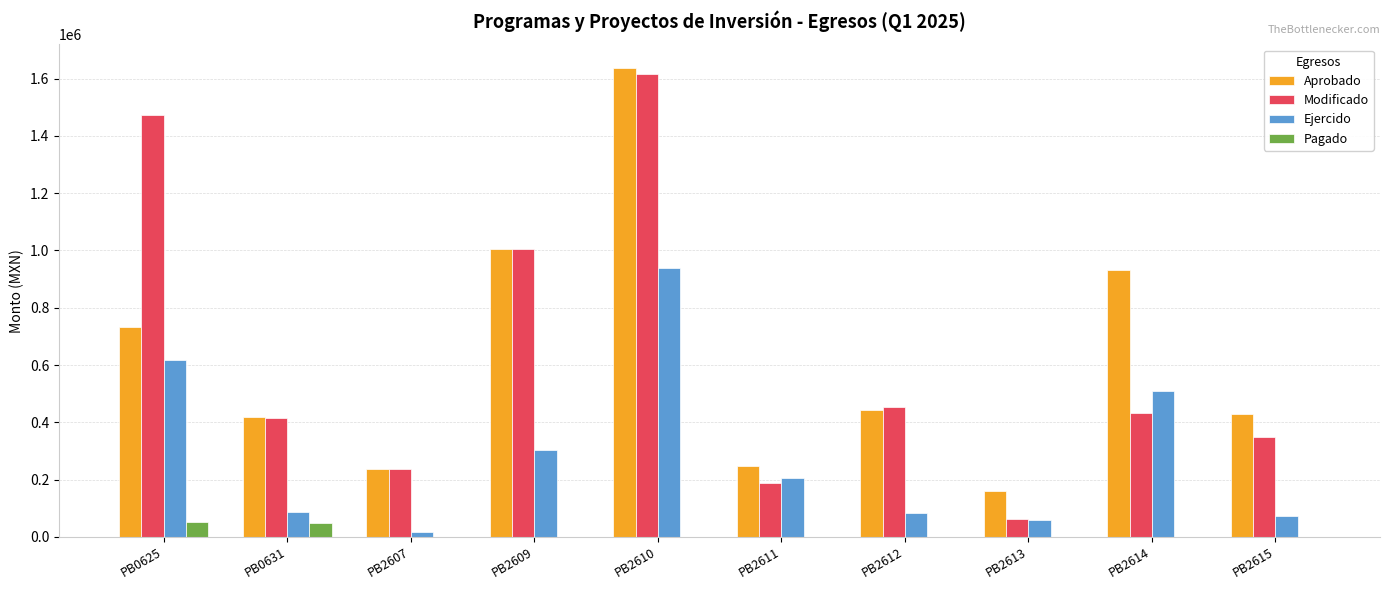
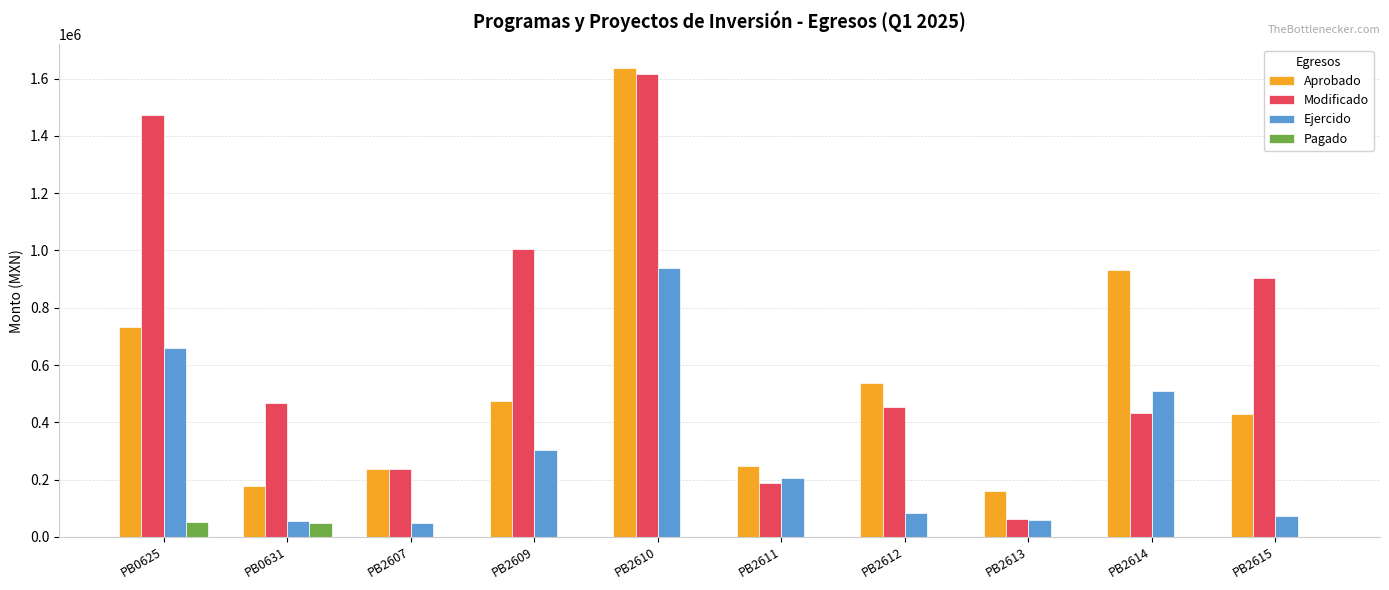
  {
    "Aprobado": {
      "PB0625": 730000,
-     "PB0631": 420000,
+     "PB0631": 180000,
      "PB2607": 240000,
-     "PB2609": 1000000,
+     "PB2609": 470000,
      "PB2610": 1640000,
      "PB2611": 250000,
-     "PB2612": 440000,
+     "PB2612": 540000,
      "PB2613": 160000,
      "PB2614": 930000,
      "PB2615": 430000
    },
    "Modificado": {
      "PB0625": 1470000,
-     "PB0631": 420000,
+     "PB0631": 470000,
      "PB2607": 240000,
      "PB2609": 1000000,
      "PB2610": 1620000,
      "PB2611": 190000,
      "PB2612": 450000,
      "PB2613": 60000,
      "PB2614": 430000,
-     "PB2615": 350000
+     "PB2615": 900000
    },
    "Ejercido": {
-     "PB0625": 620000,
-     "PB0631": 90000,
-     "PB2607": 20000,
+     "PB0625": 660000,
+     "PB0631": 50000,
+     "PB2607": 50000,
      "PB2609": 300000,
      "PB2610": 940000,
      "PB2611": 200000,
      "PB2612": 80000,
      "PB2613": 60000,
      "PB2614": 510000,
      "PB2615": 70000
    },
    "Pagado": {
      "PB0625": 50000,
      "PB0631": 50000,
      "PB2607": 0,
      "PB2609": 0,
      "PB2610": 0,
      "PB2612": 0,
      "PB2613": 0,
      "PB2614": 0,
      "PB2615": 0
    }
  }
